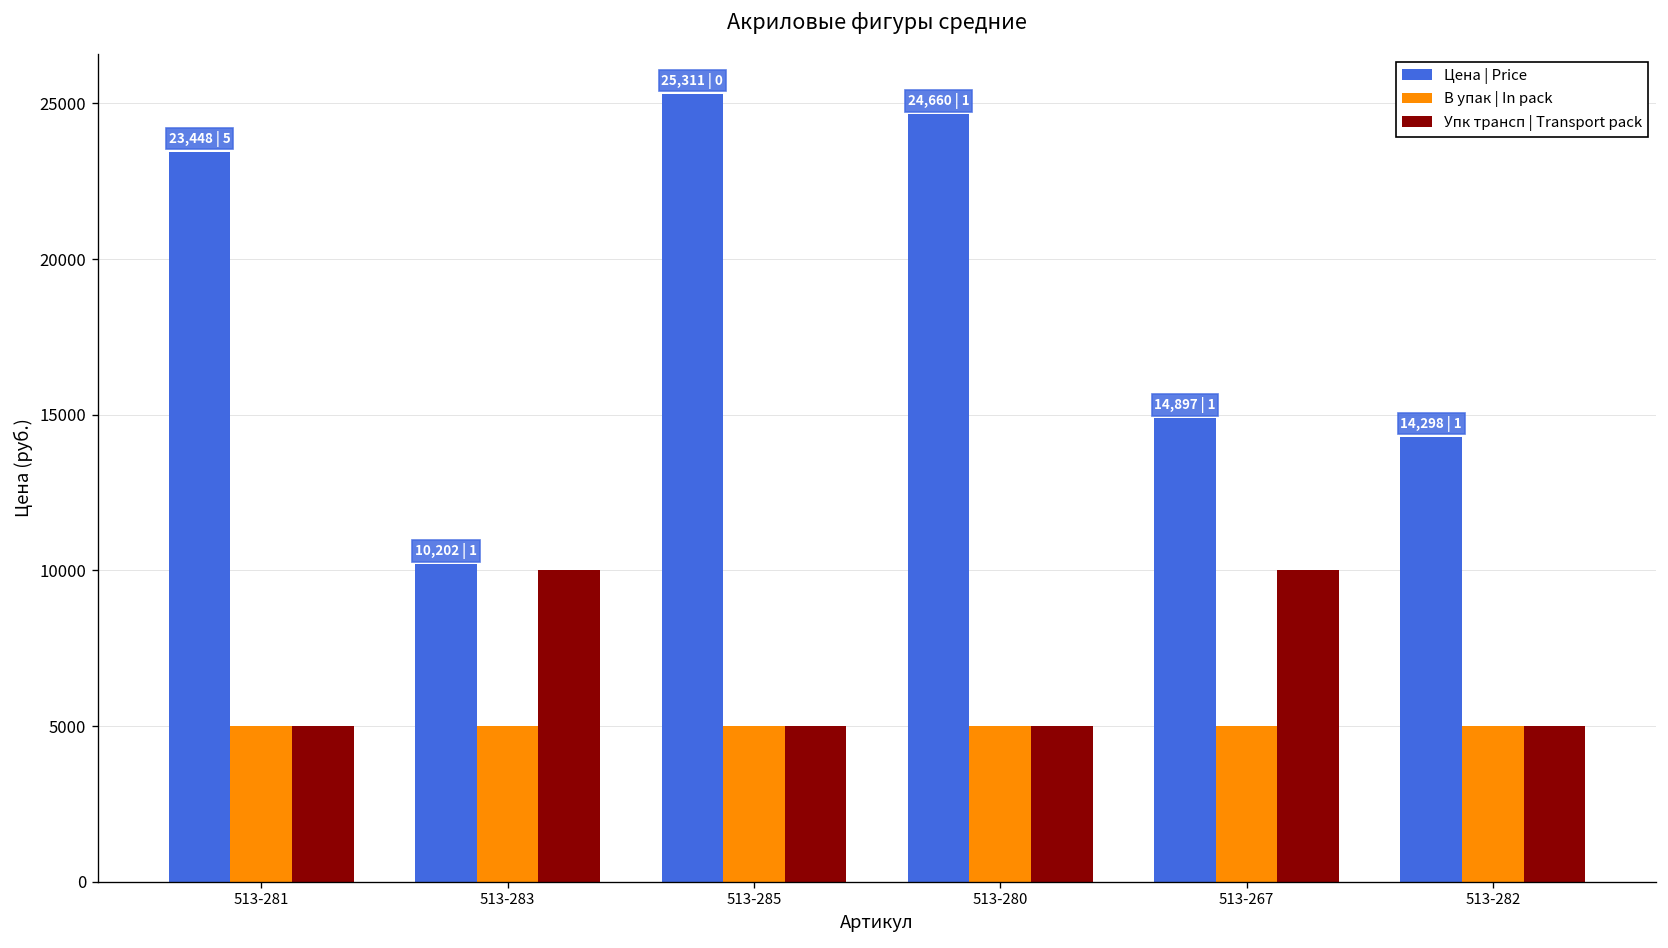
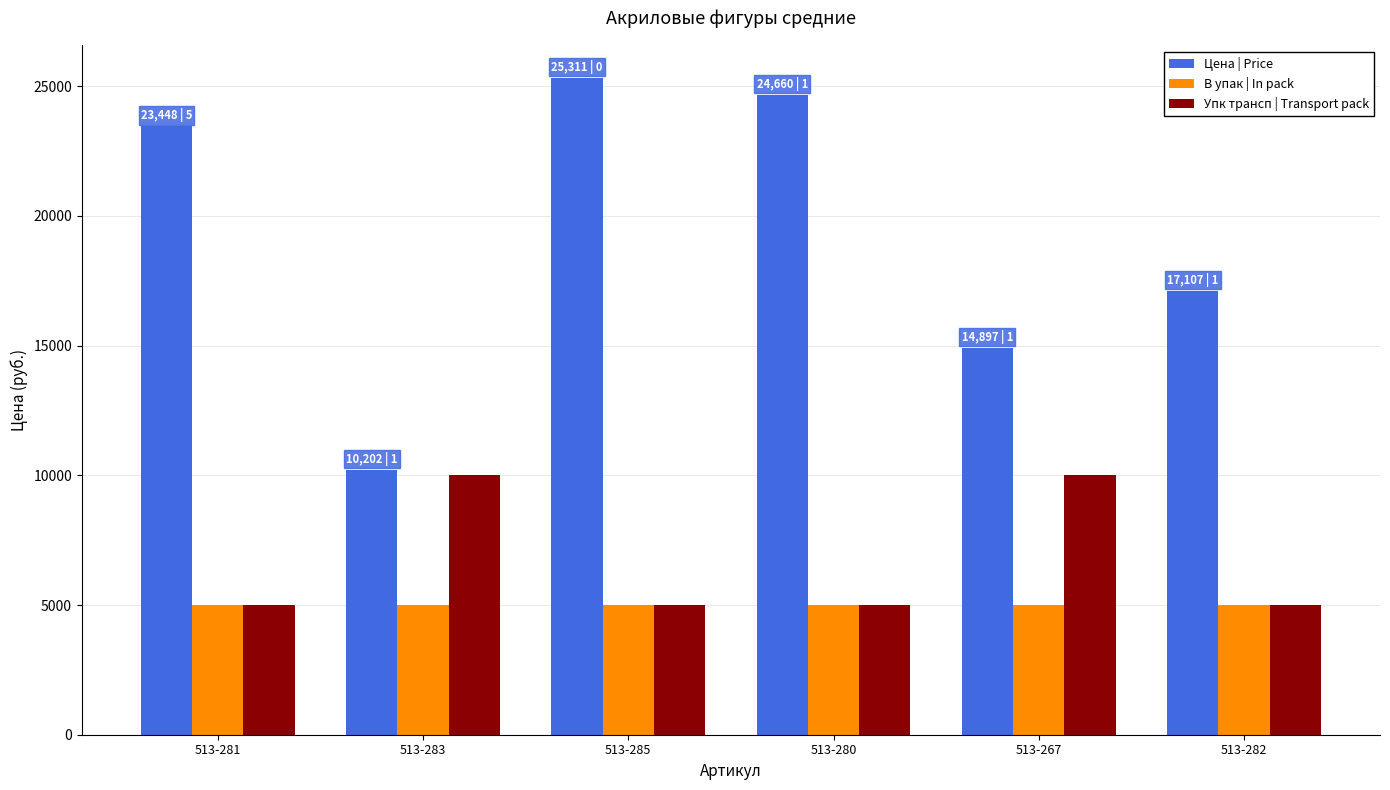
  {
    "Цена | Price": {
-     "513-282": "14,298"
+     "513-282": "17,107"
    },
    "В упак | In pack": {
      "513-281": "5000",
      "513-283": "5000",
      "513-285": "5000",
      "513-280": "5000",
      "513-267": "5000",
      "513-282": "5000"
    },
    "Упк трансп | Transport pack": {
      "513-281": "5000",
      "513-283": "10000",
      "513-285": "5000",
      "513-280": "5000",
      "513-267": "10000",
      "513-282": "5000"
    }
  }
